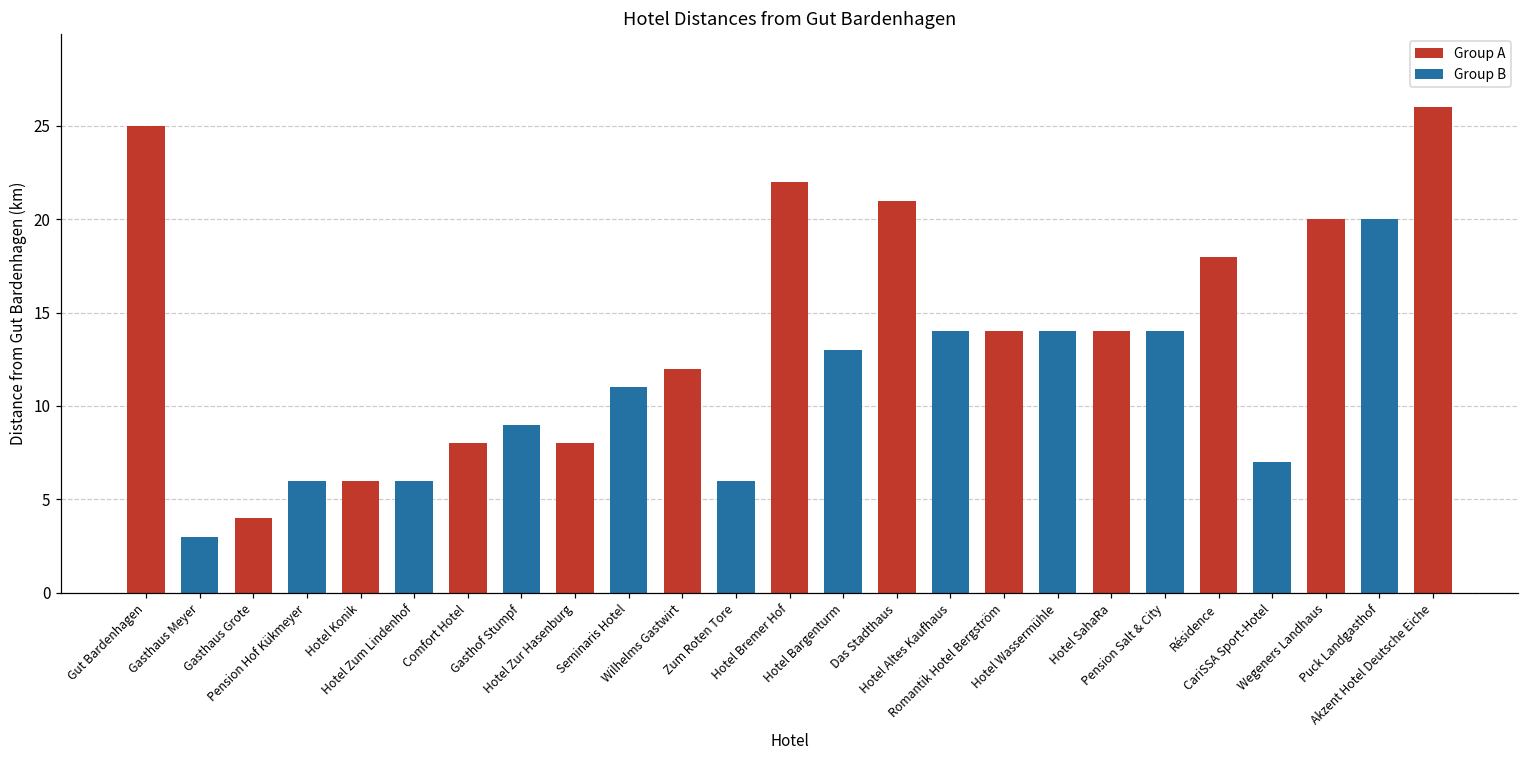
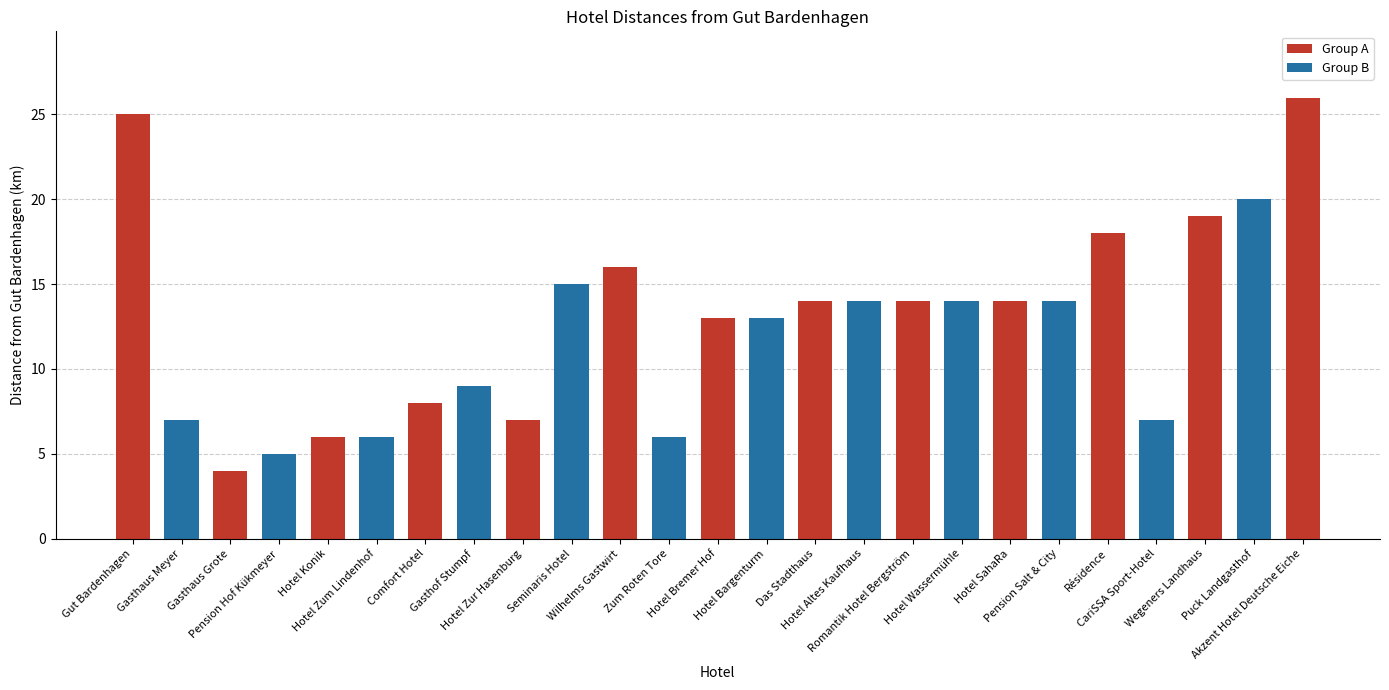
  {
    "Gut Bardenhagen": 25,
-   "Gasthaus Meyer": 3,
+   "Gasthaus Meyer": 7,
    "Gasthaus Grote": 4,
-   "Pension Hof Kükmeyer": 6,
+   "Pension Hof Kükmeyer": 5,
    "Hotel Konik": 6,
    "Hotel Zum Lindenhof": 6,
    "Comfort Hotel": 8,
    "Gasthof Stumpf": 9,
-   "Hotel Zur Hasenburg": 8,
-   "Seminaris Hotel": 11,
-   "Wilhelms Gastwirt": 12,
+   "Hotel Zur Hasenburg": 7,
+   "Seminaris Hotel": 15,
+   "Wilhelms Gastwirt": 16,
    "Zum Roten Tore": 6,
-   "Hotel Bremer Hof": 22,
+   "Hotel Bremer Hof": 13,
    "Hotel Bargenturm": 13,
-   "Das Stadthaus": 21,
+   "Das Stadthaus": 14,
    "Hotel Altes Kaufhaus": 14,
    "Romantik Hotel Bergström": 14,
    "Hotel Wassermühle": 14,
    "Hotel SahaRa": 14,
    "Pension Salt & City": 14,
    "Résidence": 18,
    "CariSSA Sport-Hotel": 7,
-   "Wegeners Landhaus": 20,
+   "Wegeners Landhaus": 19,
    "Puck Landgasthof": 20,
    "Akzent Hotel Deutsche Eiche": 26
  }
